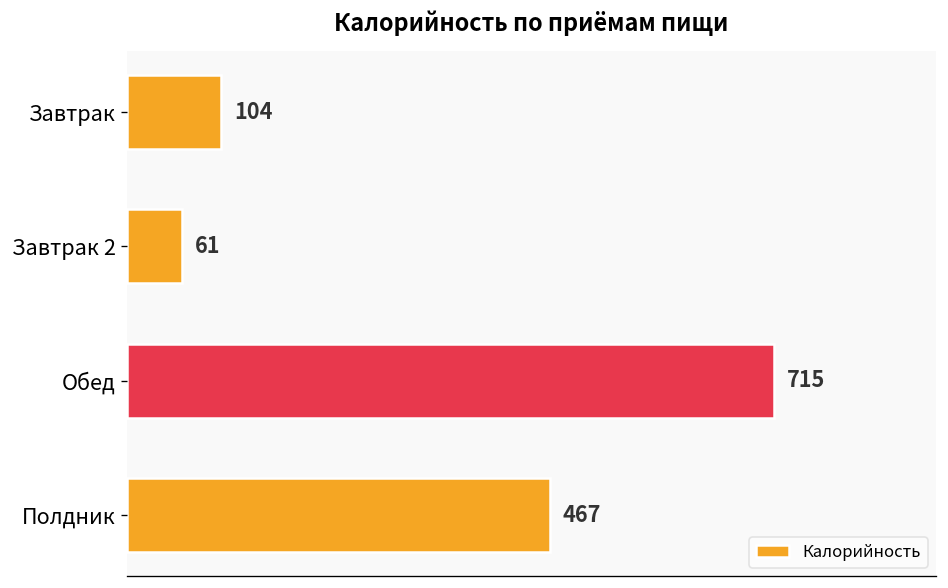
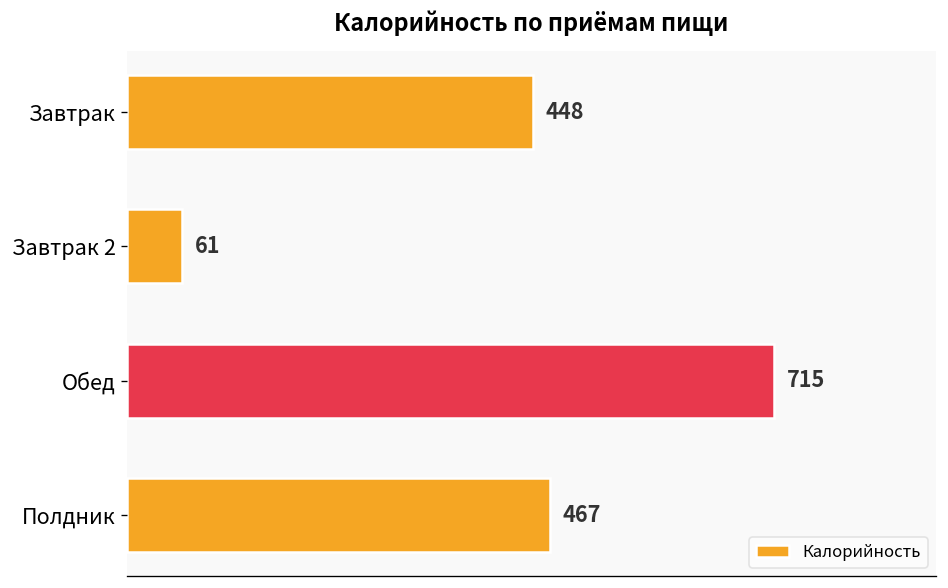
  {
-   "Завтрак": 104,
+   "Завтрак": 448,
    "Завтрак 2": 61,
    "Обед": 715,
    "Полдник": 467
  }
